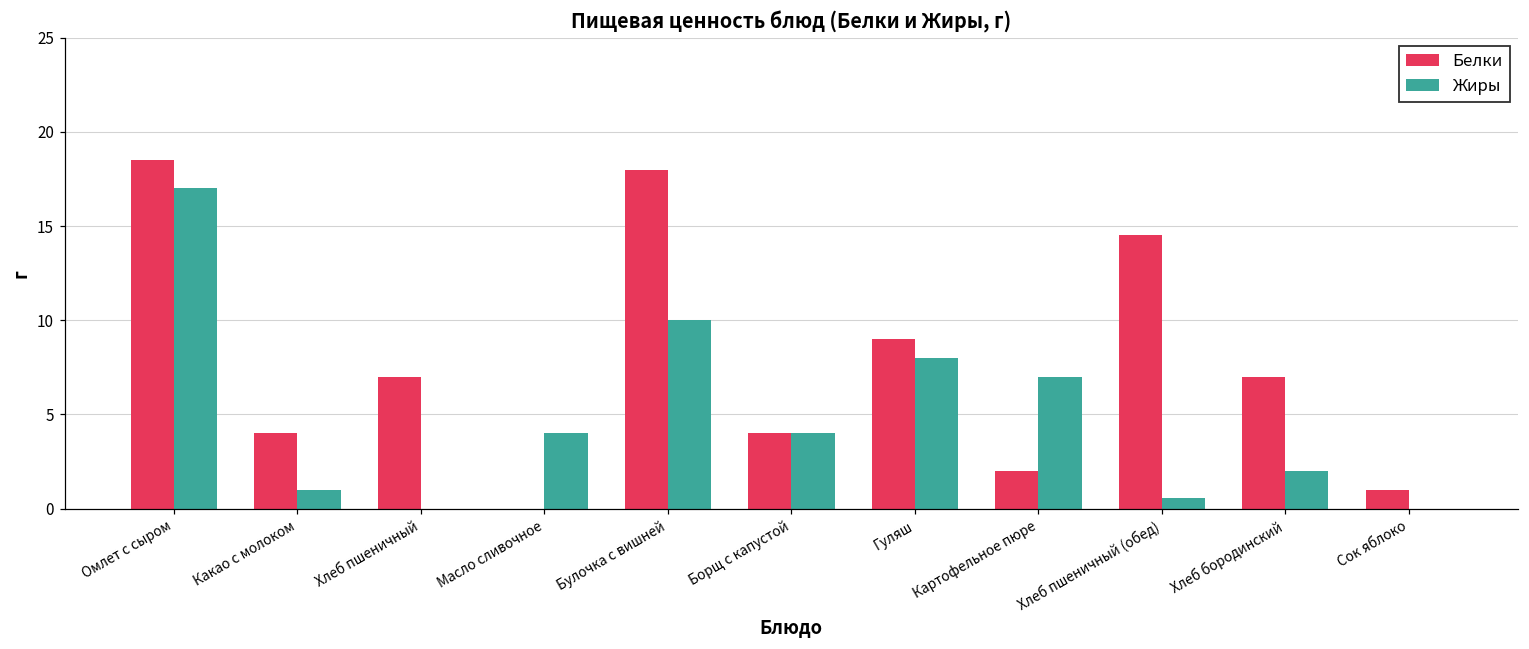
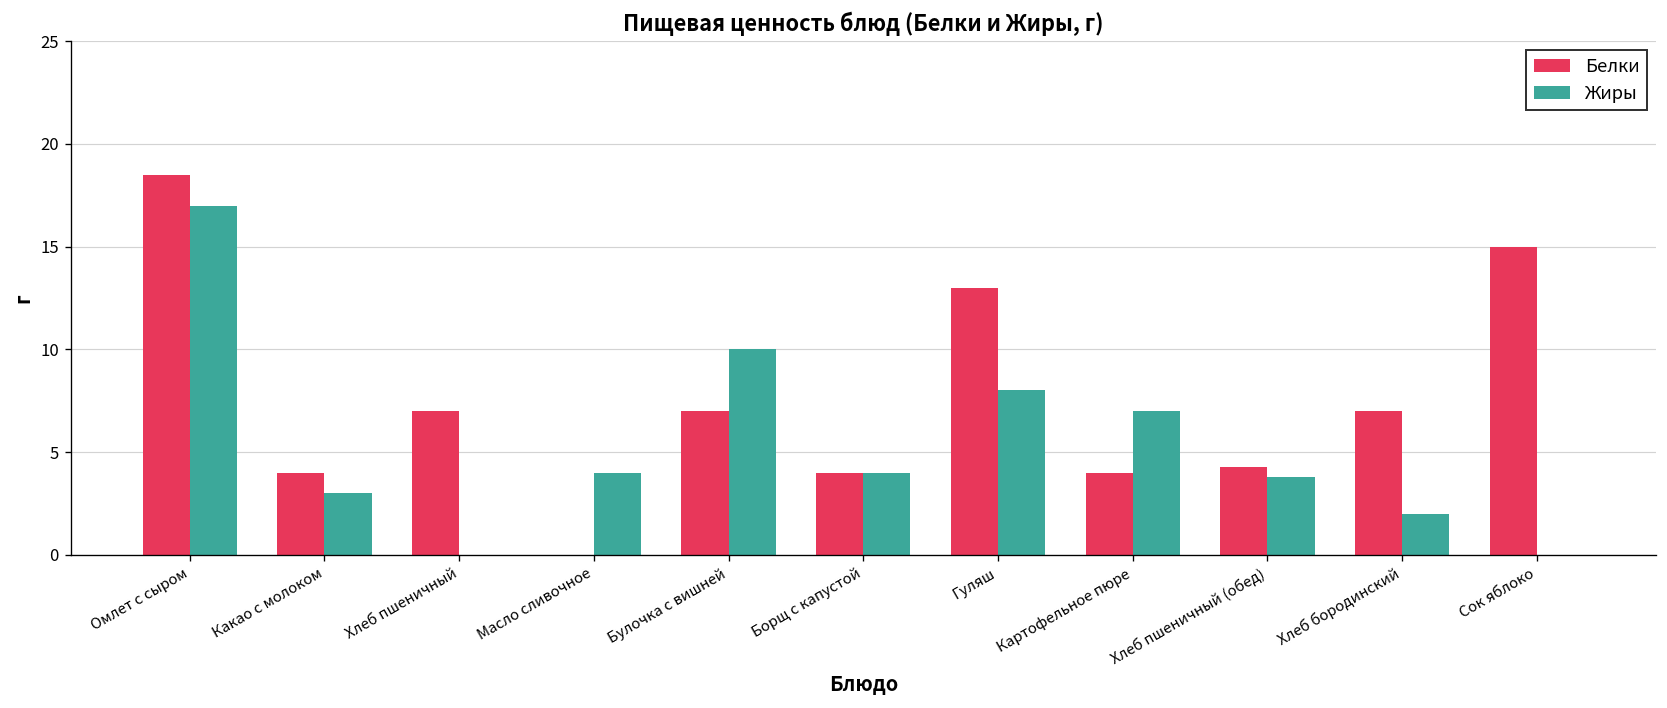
  {
    "Белки": {
      "Омлет с сыром": 18.5,
      "Какао с молоком": 4.0,
      "Хлеб пшеничный": 7.0,
      "Масло сливочное": 0.0,
-     "Булочка с вишней": 18,
+     "Булочка с вишней": 7,
      "Борщ с капустой": 4.0,
-     "Гуляш": 9,
-     "Картофельное пюре": 2,
-     "Хлеб пшеничный (обед)": 14.5,
+     "Гуляш": 13,
+     "Картофельное пюре": 4,
+     "Хлеб пшеничный (обед)": 4.3,
      "Хлеб бородинский": 7.0,
-     "Сок яблоко": 1
+     "Сок яблоко": 15
    },
    "Жиры": {
      "Омлет с сыром": 17.0,
-     "Какао с молоком": 1,
+     "Какао с молоком": 3,
      "Хлеб пшеничный": 0.0,
      "Масло сливочное": 4.0,
      "Булочка с вишней": 10.0,
      "Борщ с капустой": 4.0,
      "Гуляш": 8.0,
      "Картофельное пюре": 7.0,
-     "Хлеб пшеничный (обед)": 0.5,
+     "Хлеб пшеничный (обед)": 3.8,
      "Хлеб бородинский": 2.0,
      "Сок яблоко": 0.0
    }
  }
